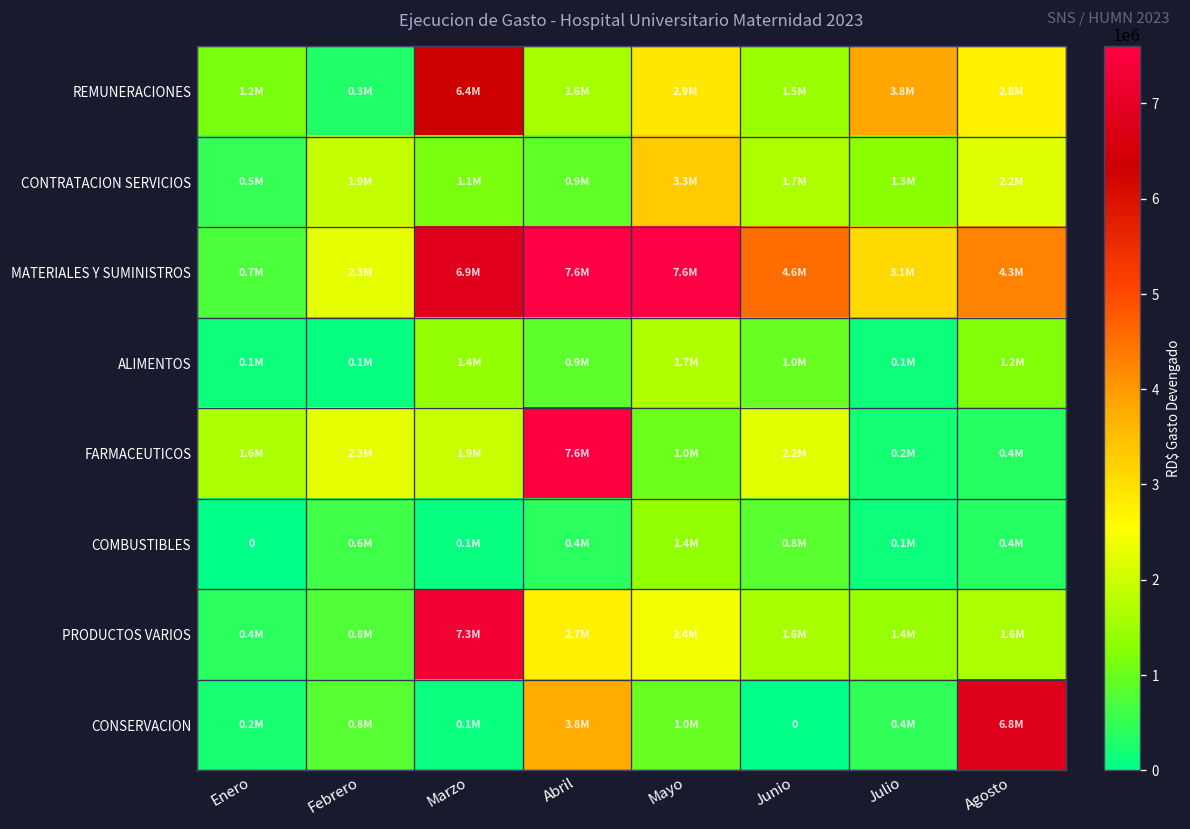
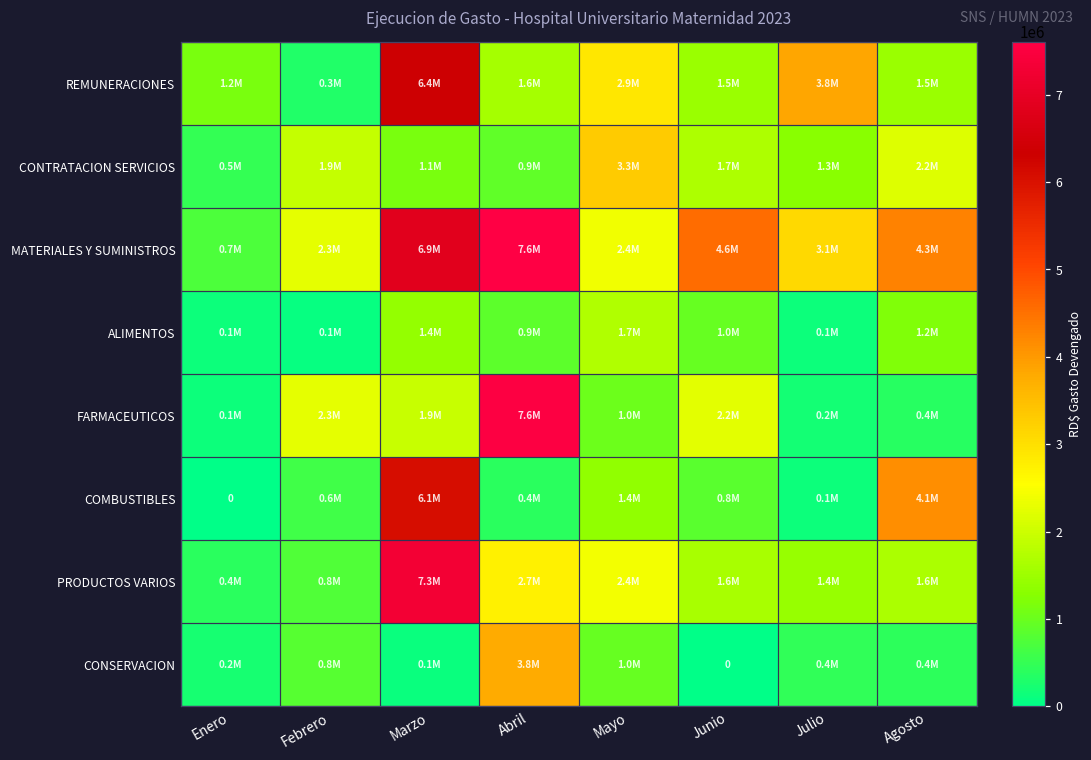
  {
    "REMUNERACIONES": {
      "Enero": "1.2M",
      "Febrero": "0.3M",
      "Marzo": "6.4M",
      "Abril": "1.6M",
      "Mayo": "2.9M",
      "Junio": "1.5M",
      "Julio": "3.8M",
-     "Agosto": "2.8M"
+     "Agosto": "1.5M"
    },
    "CONTRATACION SERVICIOS": {
      "Enero": "0.5M",
      "Febrero": "1.9M",
      "Marzo": "1.1M",
      "Abril": "0.9M",
      "Mayo": "3.3M",
      "Junio": "1.7M",
      "Julio": "1.3M",
      "Agosto": "2.2M"
    },
    "MATERIALES Y SUMINISTROS": {
      "Enero": "0.7M",
      "Febrero": "2.3M",
      "Marzo": "6.9M",
      "Abril": "7.6M",
-     "Mayo": "7.6M",
+     "Mayo": "2.4M",
      "Junio": "4.6M",
      "Julio": "3.1M",
      "Agosto": "4.3M"
    },
    "ALIMENTOS": {
      "Enero": "0.1M",
      "Febrero": "0.1M",
      "Marzo": "1.4M",
      "Abril": "0.9M",
      "Mayo": "1.7M",
      "Junio": "1.0M",
      "Julio": "0.1M",
      "Agosto": "1.2M"
    },
    "FARMACEUTICOS": {
-     "Enero": "1.6M",
+     "Enero": "0.1M",
      "Febrero": "2.3M",
      "Marzo": "1.9M",
      "Abril": "7.6M",
      "Mayo": "1.0M",
      "Junio": "2.2M",
      "Julio": "0.2M",
      "Agosto": "0.4M"
    },
    "COMBUSTIBLES": {
      "Enero": "0",
      "Febrero": "0.6M",
-     "Marzo": "0.1M",
+     "Marzo": "6.1M",
      "Abril": "0.4M",
      "Mayo": "1.4M",
      "Junio": "0.8M",
      "Julio": "0.1M",
-     "Agosto": "0.4M"
+     "Agosto": "4.1M"
    },
    "PRODUCTOS VARIOS": {
      "Enero": "0.4M",
      "Febrero": "0.8M",
      "Marzo": "7.3M",
      "Abril": "2.7M",
      "Mayo": "2.4M",
      "Junio": "1.6M",
      "Julio": "1.4M",
      "Agosto": "1.6M"
    },
    "CONSERVACION": {
      "Enero": "0.2M",
      "Febrero": "0.8M",
      "Marzo": "0.1M",
      "Abril": "3.8M",
      "Mayo": "1.0M",
      "Junio": "0",
      "Julio": "0.4M",
-     "Agosto": "6.8M"
+     "Agosto": "0.4M"
    }
  }
